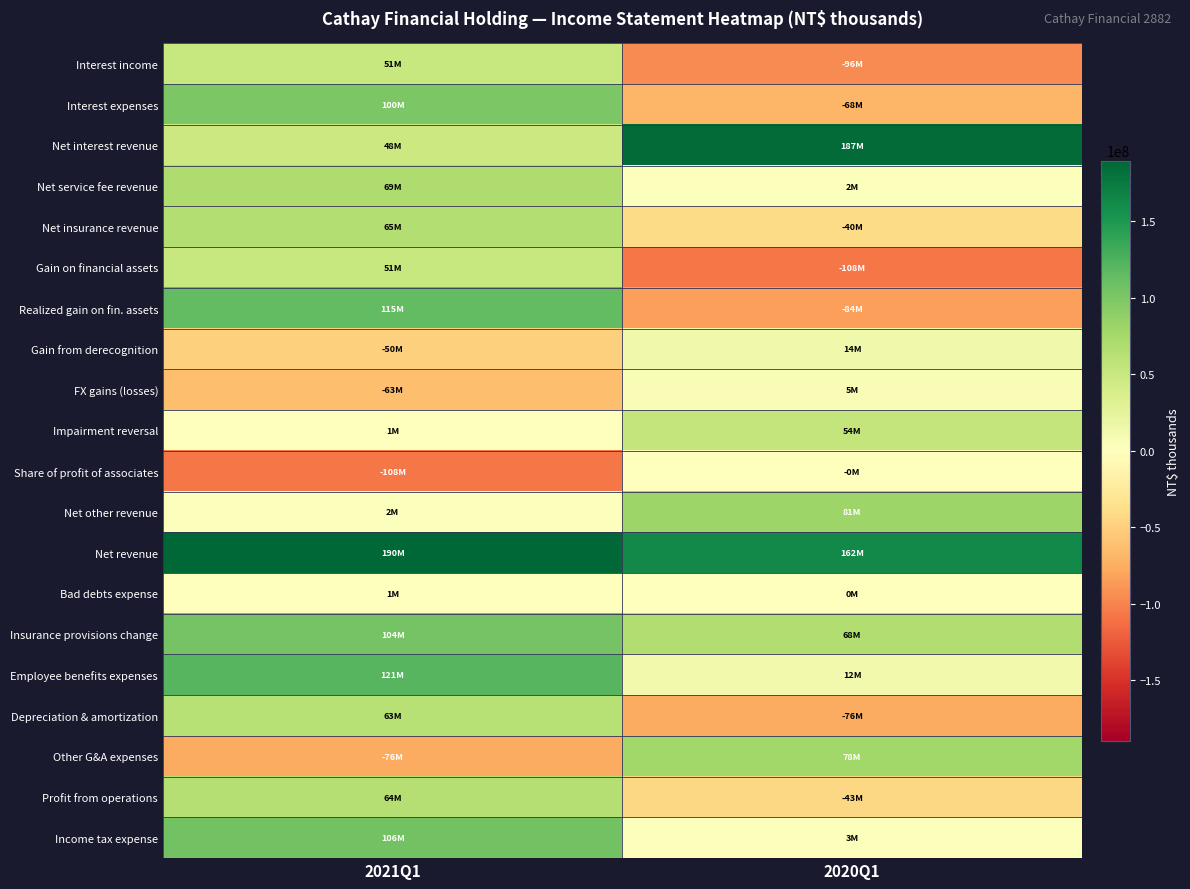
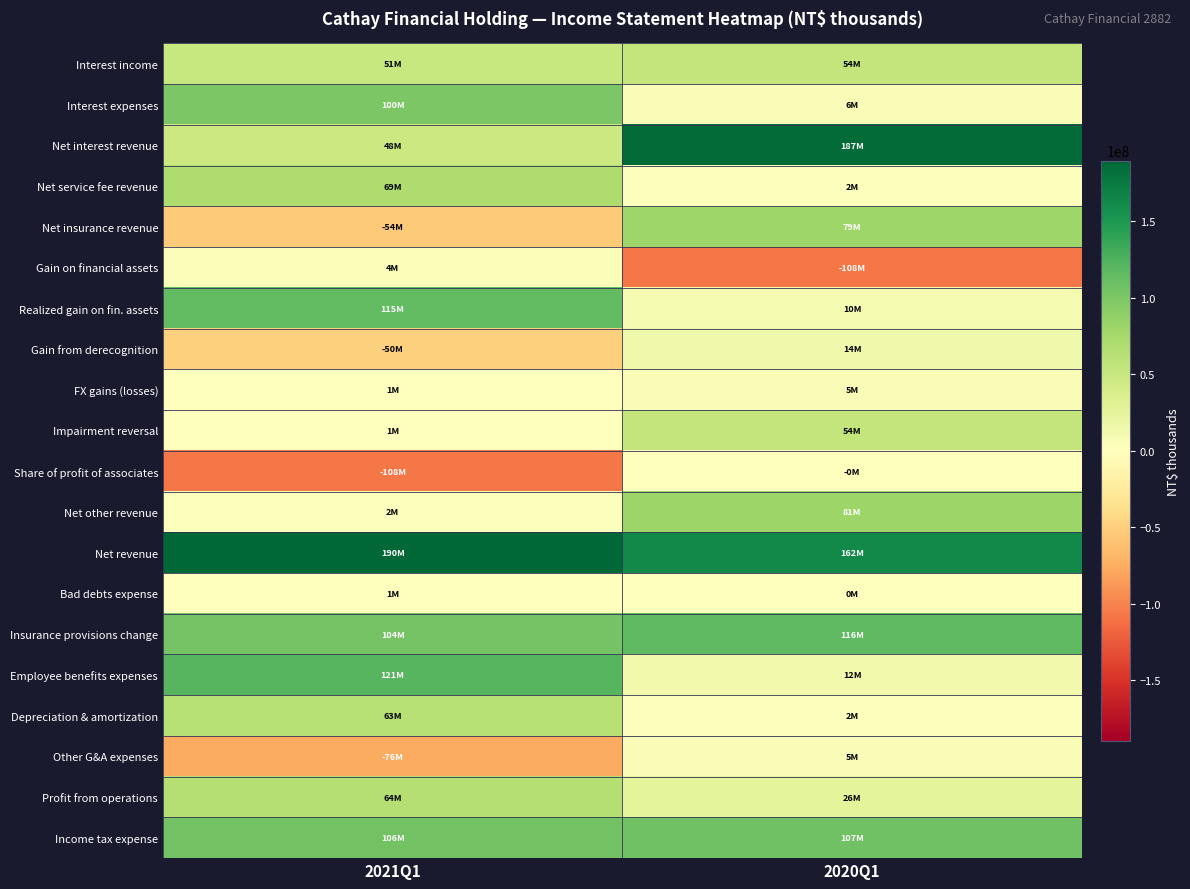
  {
    "Interest income": {
      "2021Q1": "51M",
-     "2020Q1": "-96M"
+     "2020Q1": "54M"
    },
    "Interest expenses": {
      "2021Q1": "100M",
-     "2020Q1": "-68M"
+     "2020Q1": "6M"
    },
    "Net interest revenue": {
      "2021Q1": "48M",
      "2020Q1": "187M"
    },
    "Net service fee revenue": {
      "2021Q1": "69M",
      "2020Q1": "2M"
    },
    "Net insurance revenue": {
-     "2021Q1": "65M",
-     "2020Q1": "-40M"
+     "2021Q1": "-54M",
+     "2020Q1": "79M"
    },
    "Gain on financial assets": {
-     "2021Q1": "51M",
+     "2021Q1": "4M",
      "2020Q1": "-108M"
    },
    "Realized gain on fin. assets": {
      "2021Q1": "115M",
-     "2020Q1": "-84M"
+     "2020Q1": "10M"
    },
    "Gain from derecognition": {
      "2021Q1": "-50M",
      "2020Q1": "14M"
    },
    "FX gains (losses)": {
-     "2021Q1": "-63M",
+     "2021Q1": "1M",
      "2020Q1": "5M"
    },
    "Impairment reversal": {
      "2021Q1": "1M",
      "2020Q1": "54M"
    },
    "Share of profit of associates": {
      "2021Q1": "-108M",
      "2020Q1": "-0M"
    },
    "Net other revenue": {
      "2021Q1": "2M",
      "2020Q1": "81M"
    },
    "Net revenue": {
      "2021Q1": "190M",
      "2020Q1": "162M"
    },
    "Bad debts expense": {
      "2021Q1": "1M",
      "2020Q1": "0M"
    },
    "Insurance provisions change": {
      "2021Q1": "104M",
-     "2020Q1": "68M"
+     "2020Q1": "116M"
    },
    "Employee benefits expenses": {
      "2021Q1": "121M",
      "2020Q1": "12M"
    },
    "Depreciation & amortization": {
      "2021Q1": "63M",
-     "2020Q1": "-76M"
+     "2020Q1": "2M"
    },
    "Other G&A expenses": {
      "2021Q1": "-76M",
-     "2020Q1": "78M"
+     "2020Q1": "5M"
    },
    "Profit from operations": {
      "2021Q1": "64M",
-     "2020Q1": "-43M"
+     "2020Q1": "26M"
    },
    "Income tax expense": {
      "2021Q1": "106M",
-     "2020Q1": "3M"
+     "2020Q1": "107M"
    }
  }
